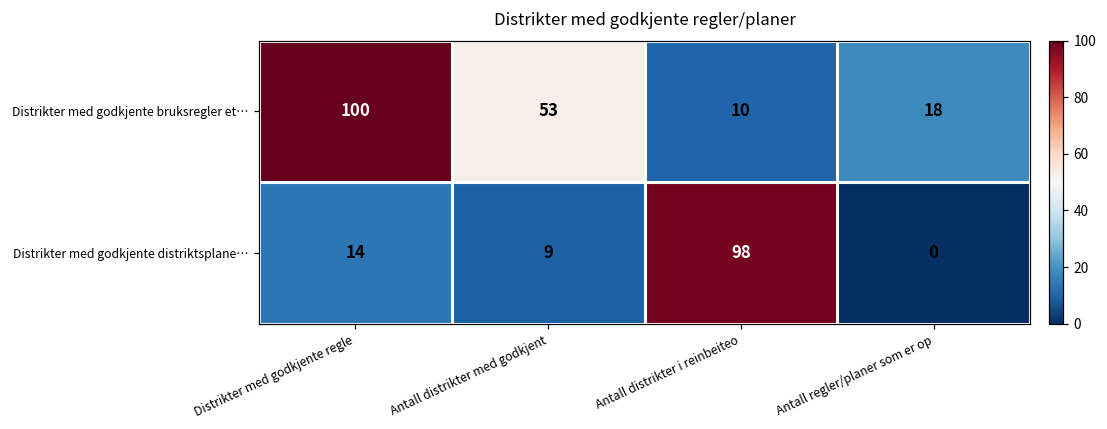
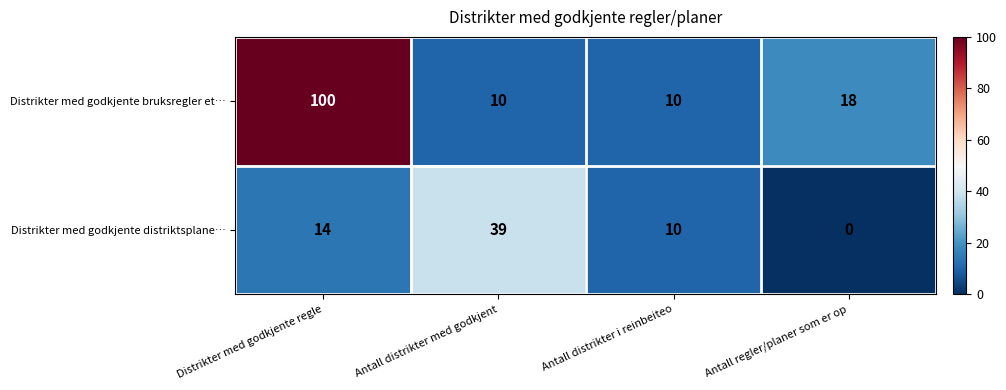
  {
    "Distrikter med godkjente bruksregler et…": {
      "Distrikter med godkjente regle": 100,
-     "Antall distrikter med godkjent": 53,
+     "Antall distrikter med godkjent": 10,
      "Antall distrikter i reinbeiteo": 10,
      "Antall regler/planer som er op": 18
    },
    "Distrikter med godkjente distriktsplane…": {
      "Distrikter med godkjente regle": 14,
-     "Antall distrikter med godkjent": 9,
-     "Antall distrikter i reinbeiteo": 98,
+     "Antall distrikter med godkjent": 39,
+     "Antall distrikter i reinbeiteo": 10,
      "Antall regler/planer som er op": 0
    }
  }
